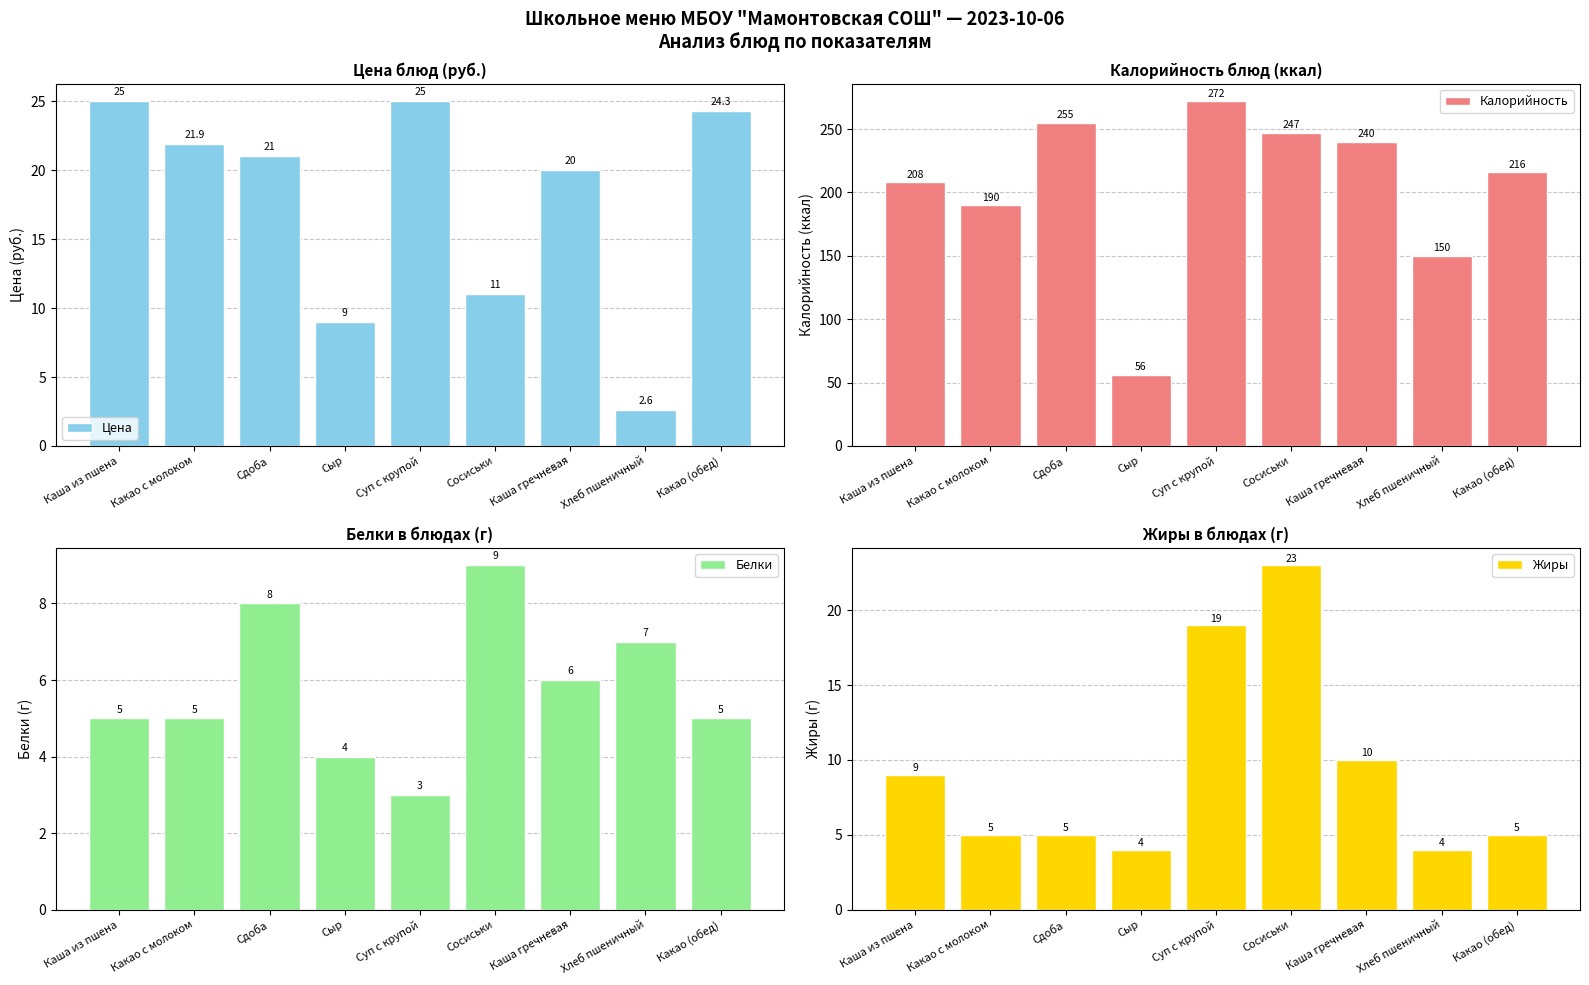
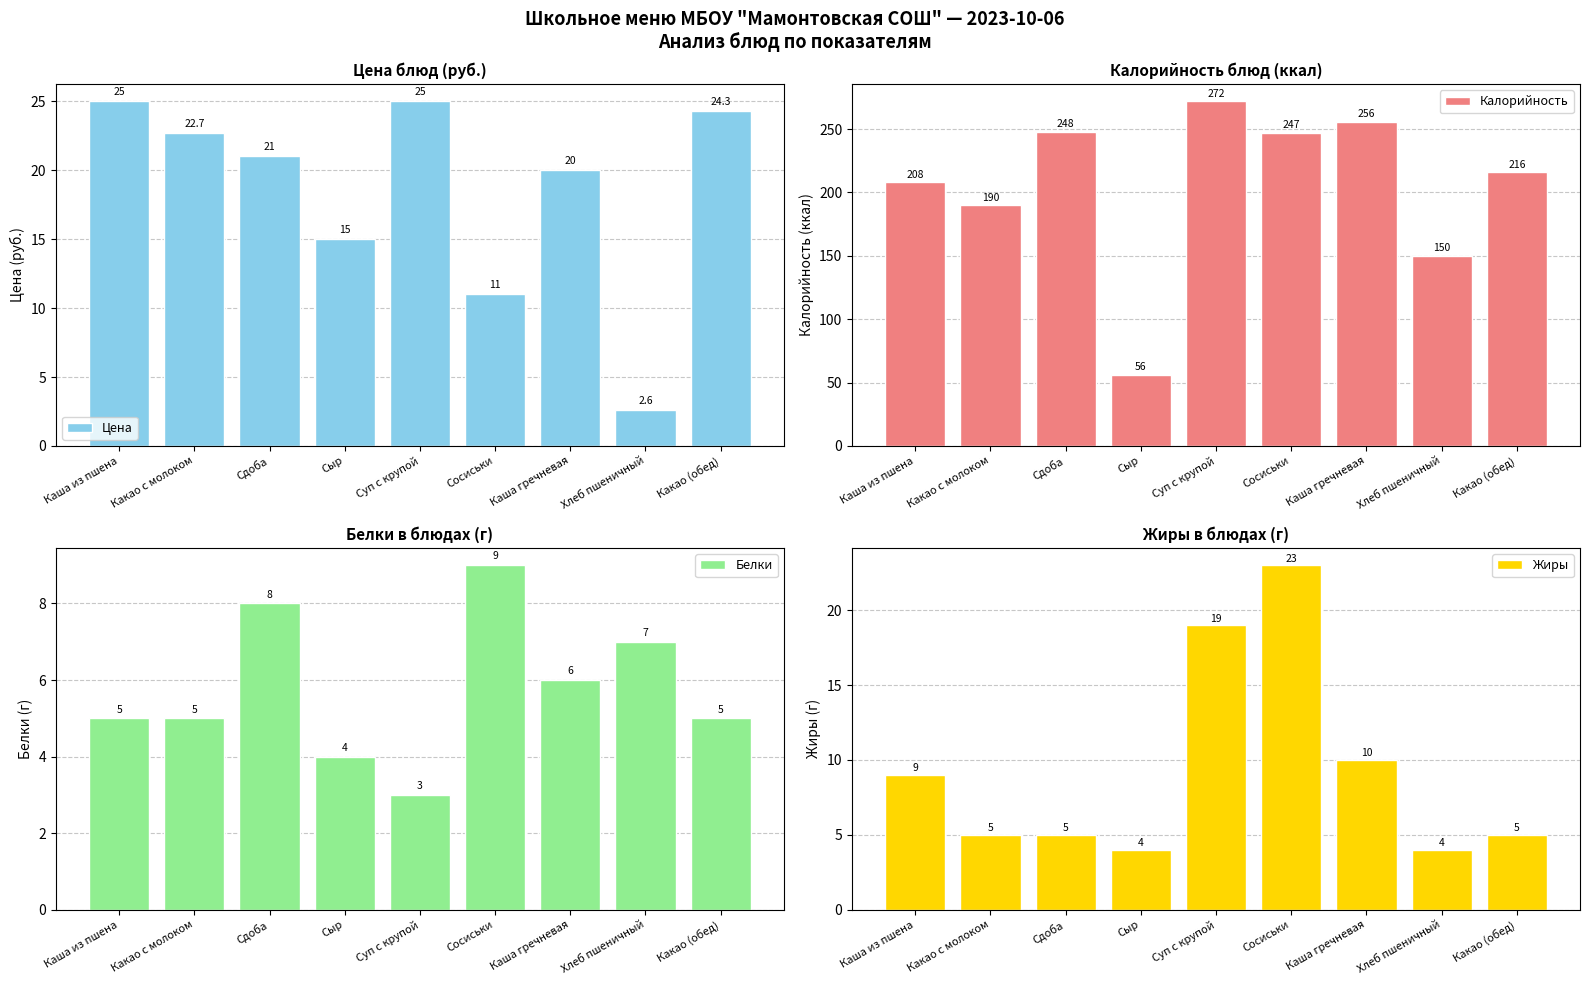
  {
    "Цена блюд (руб.)": {
      "Каша из пшена": 25,
-     "Какао с молоком": 21.9,
+     "Какао с молоком": 22.7,
      "Сдоба": 21,
-     "Сыр": 9,
+     "Сыр": 15,
      "Суп с крупой": 25,
      "Сосиськи": 11,
      "Каша гречневая": 20,
      "Хлеб пшеничный": 2.6,
      "Какао (обед)": 24.3
    },
    "Калорийность блюд (ккал)": {
      "Каша из пшена": 208,
      "Какао с молоком": 190,
-     "Сдоба": 255,
+     "Сдоба": 248,
      "Сыр": 56,
      "Суп с крупой": 272,
      "Сосиськи": 247,
-     "Каша гречневая": 240,
+     "Каша гречневая": 256,
      "Хлеб пшеничный": 150,
      "Какао (обед)": 216
    },
    "Белки в блюдах (г)": {
      "Каша из пшена": 5,
      "Какао с молоком": 5,
      "Сдоба": 8,
      "Сыр": 4,
      "Суп с крупой": 3,
      "Сосиськи": 9,
      "Каша гречневая": 6,
      "Хлеб пшеничный": 7,
      "Какао (обед)": 5
    },
    "Жиры в блюдах (г)": {
      "Каша из пшена": 9,
      "Какао с молоком": 5,
      "Сдоба": 5,
      "Сыр": 4,
      "Суп с крупой": 19,
      "Сосиськи": 23,
      "Каша гречневая": 10,
      "Хлеб пшеничный": 4,
      "Какао (обед)": 5
    }
  }
